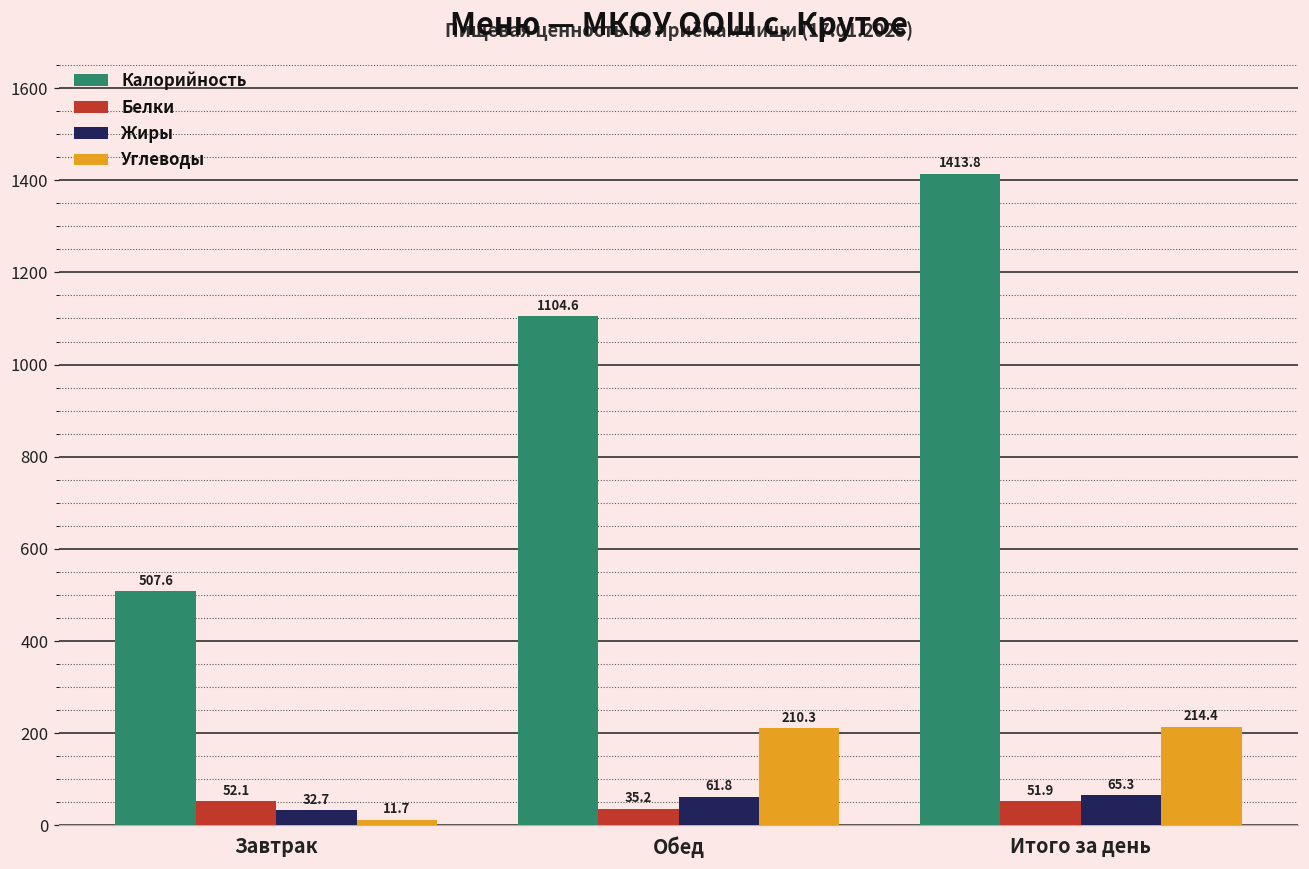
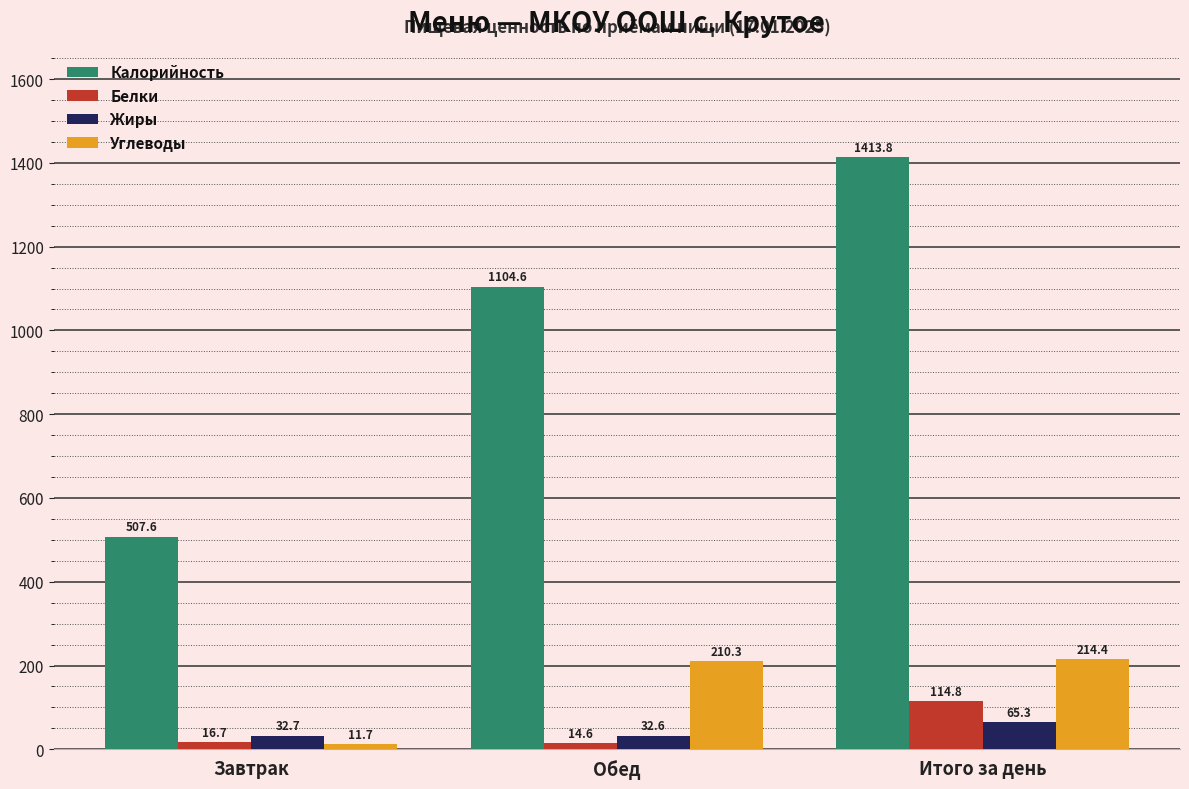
  {
    "Калорийность": {
      "Завтрак": 507.6,
      "Обед": 1104.6,
      "Итого за день": 1413.8
    },
    "Белки": {
-     "Завтрак": 52.1,
-     "Обед": 35.2,
-     "Итого за день": 51.9
+     "Завтрак": 16.7,
+     "Обед": 14.6,
+     "Итого за день": 114.8
    },
    "Жиры": {
      "Завтрак": 32.7,
-     "Обед": 61.8,
+     "Обед": 32.6,
      "Итого за день": 65.3
    },
    "Углеводы": {
      "Завтрак": 11.7,
      "Обед": 210.3,
      "Итого за день": 214.4
    }
  }
